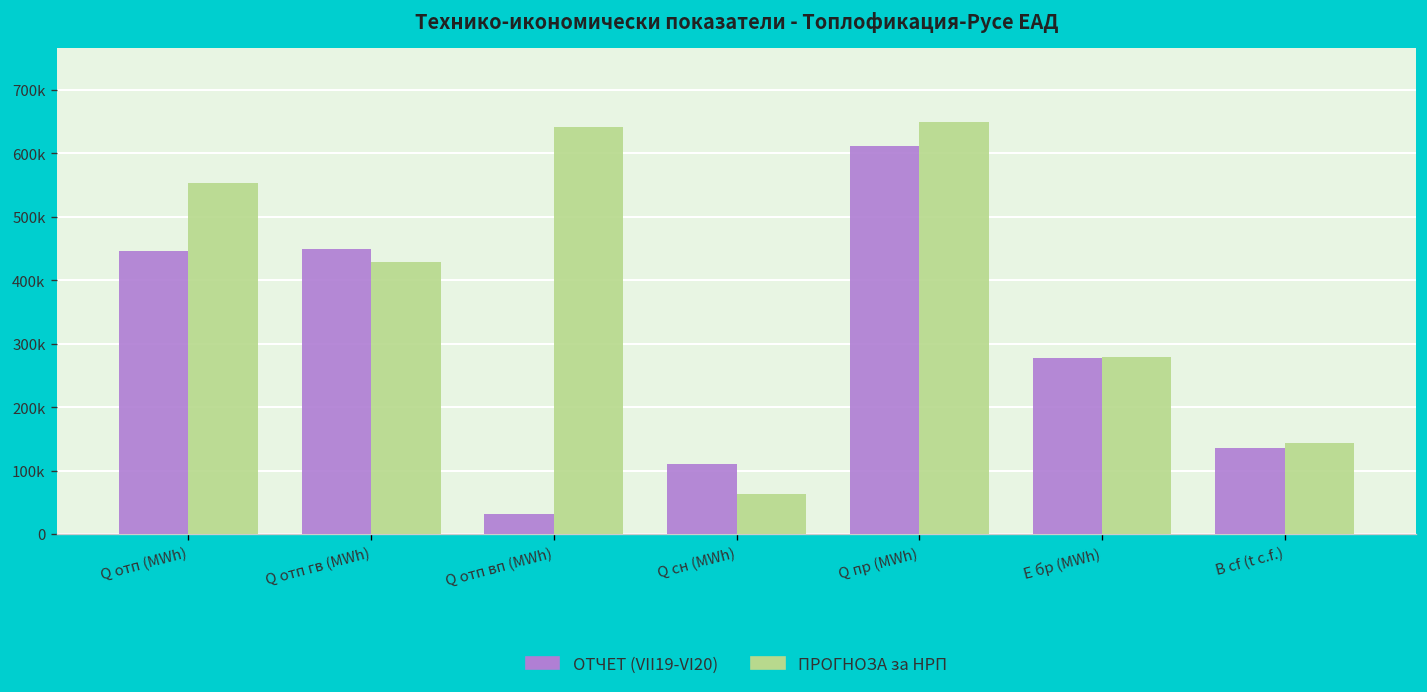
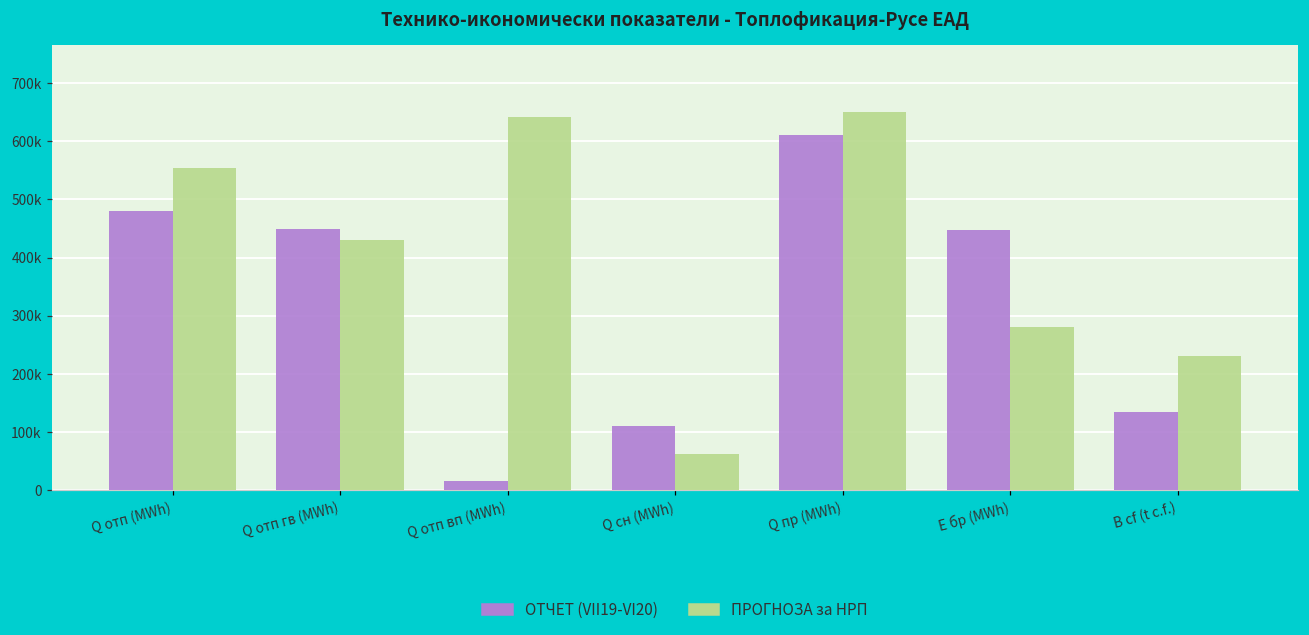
  {
    "ОТЧЕТ (VII19-VI20)": {
-     "Q отп (MWh)": 450000,
+     "Q отп (MWh)": 480000,
      "Q отп гв (MWh)": 450000,
-     "Q отп вп (MWh)": 30000,
+     "Q отп вп (MWh)": 10000,
      "Q сн (MWh)": 110000,
      "Q пр (MWh)": 610000,
-     "Е бр (MWh)": 280000,
+     "Е бр (MWh)": 450000,
      "В cf (t c.f.)": 140000
    },
    "ПРОГНОЗА за НРП": {
      "Q отп (MWh)": 550000,
      "Q отп гв (MWh)": 430000,
      "Q отп вп (MWh)": 640000,
      "Q сн (MWh)": 60000,
      "Q пр (MWh)": 650000,
      "Е бр (MWh)": 280000,
-     "В cf (t c.f.)": 140000
+     "В cf (t c.f.)": 230000
    }
  }
